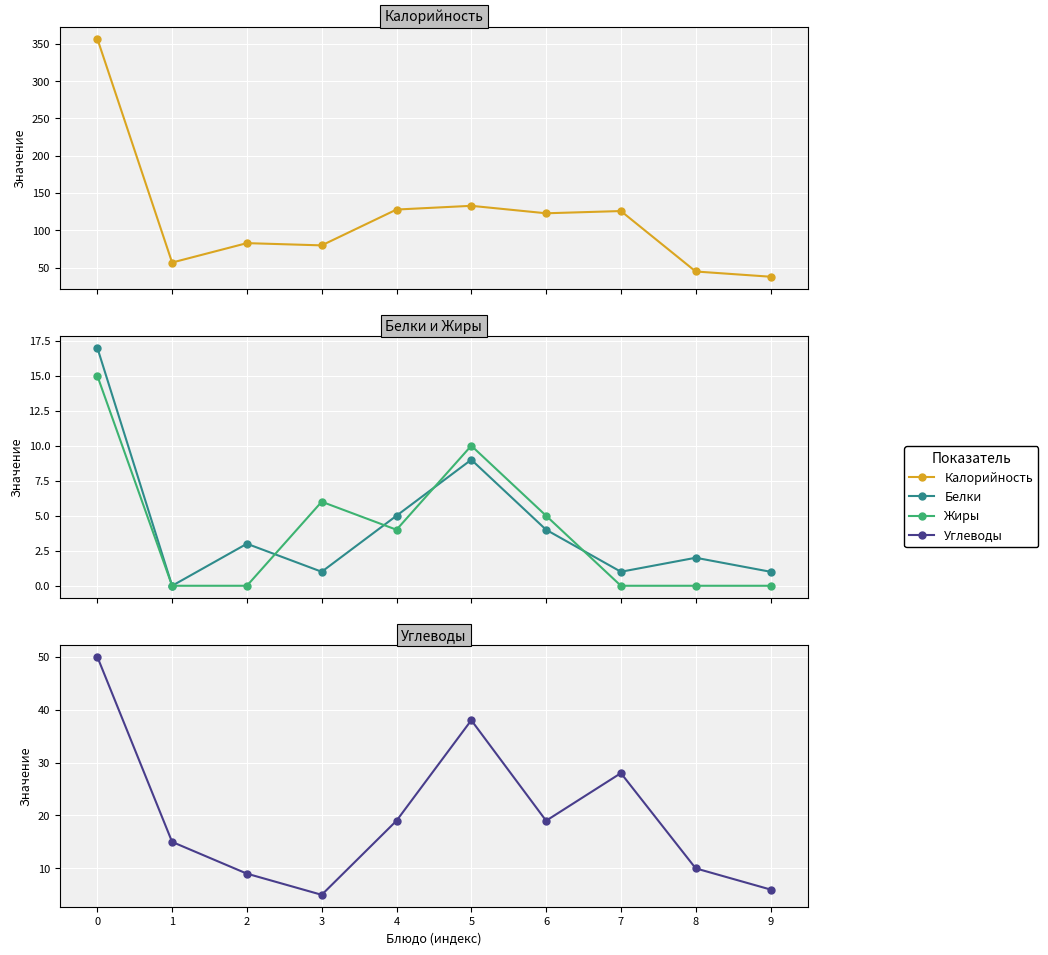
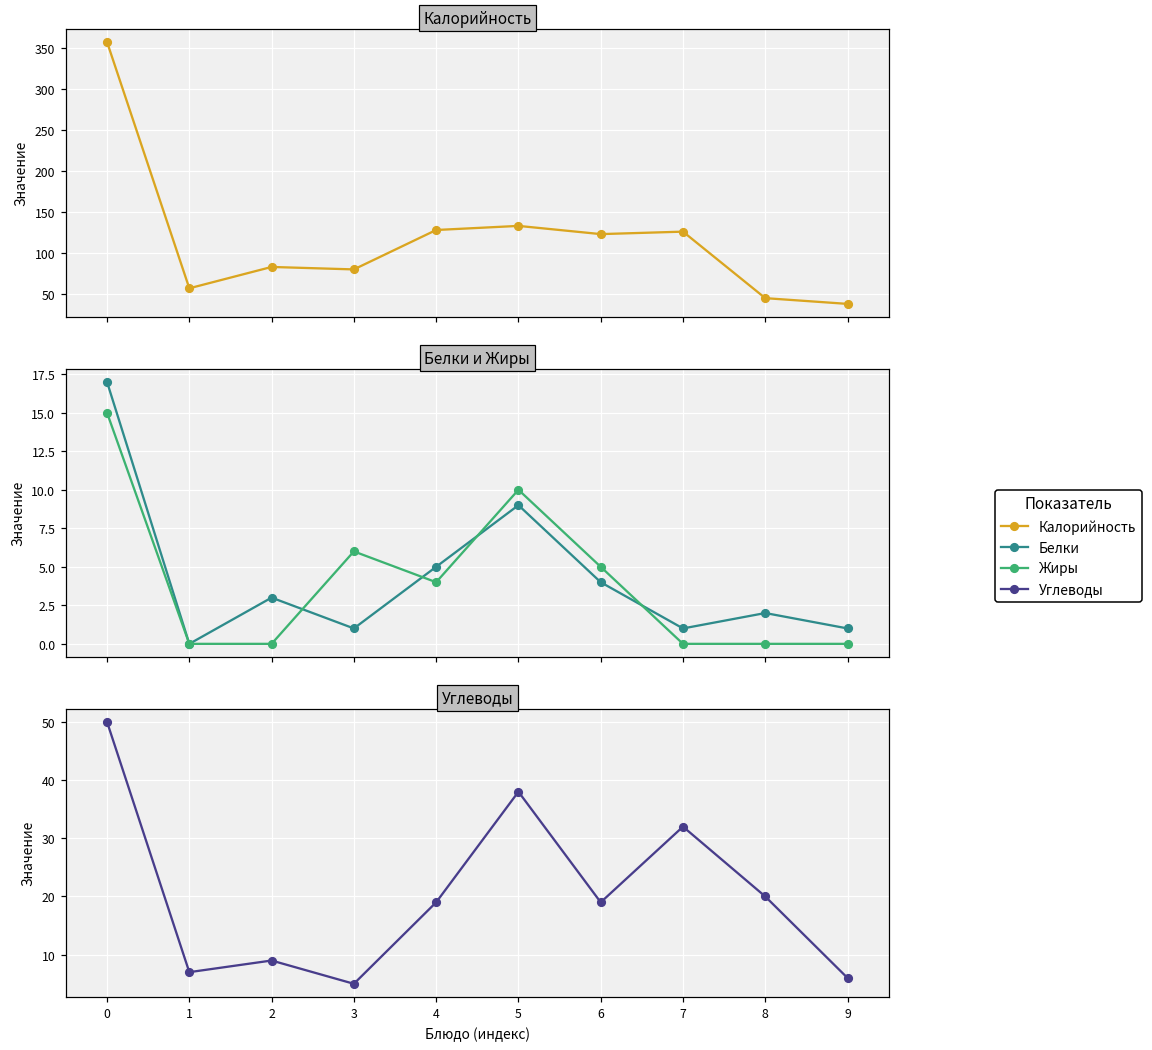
  {
    "Углеводы": {
      "0": 50,
-     "1": 15,
+     "1": 7,
      "2": 9,
      "3": 5,
      "4": 19,
      "5": 38,
      "6": 19,
-     "7": 28,
-     "8": 10,
+     "7": 32,
+     "8": 20,
      "9": 6
    }
  }
